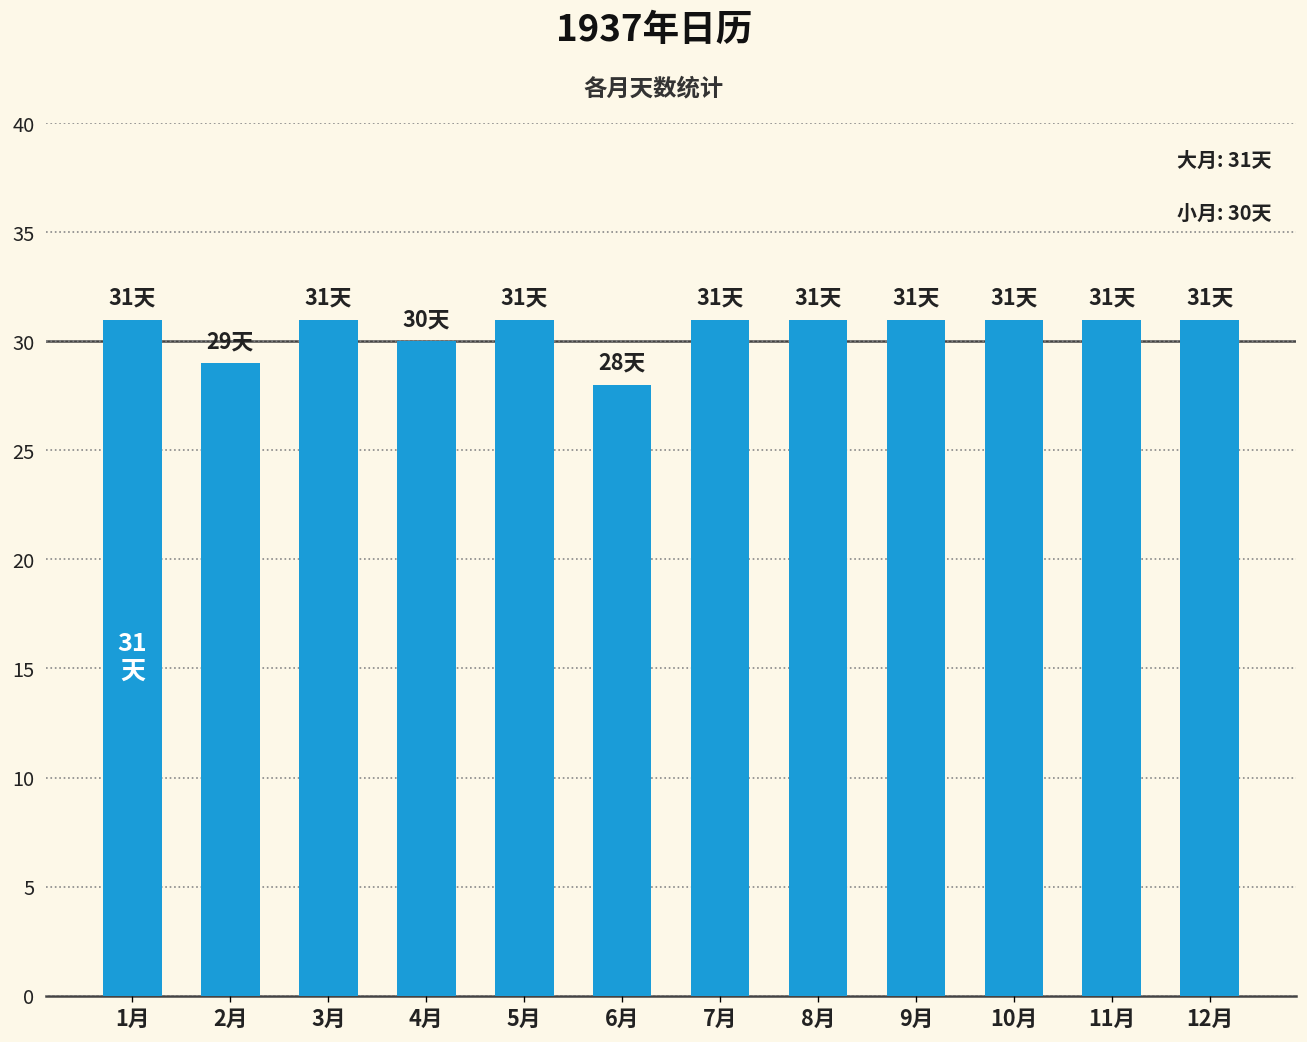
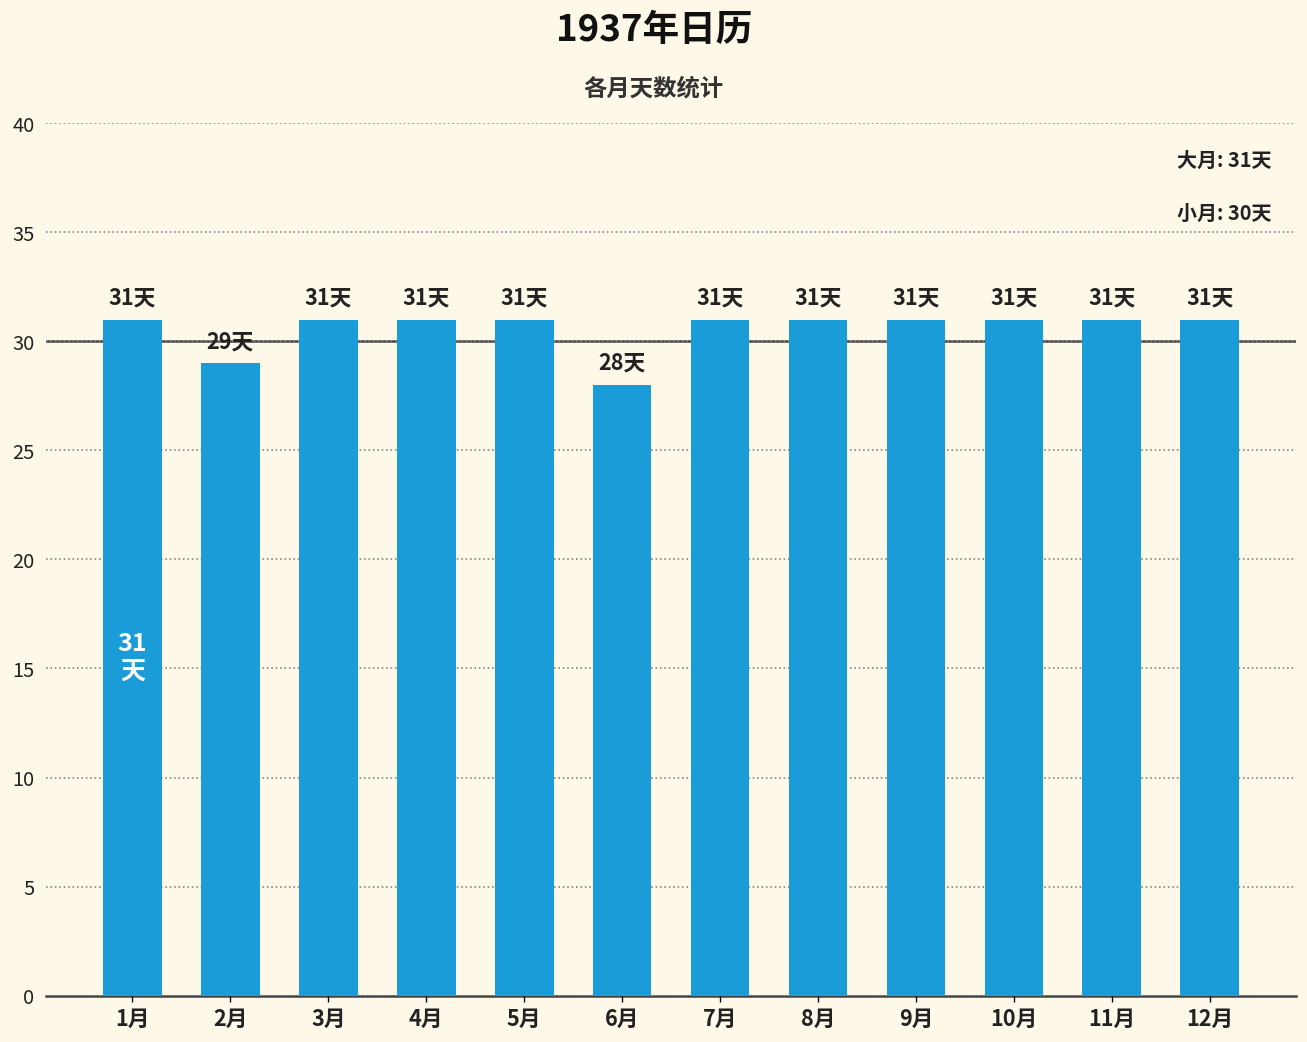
  {
    "1月": "31天",
    "2月": "29天",
    "3月": "31天",
-   "4月": "30天",
+   "4月": "31天",
    "5月": "31天",
    "6月": "28天",
    "7月": "31天",
    "8月": "31天",
    "9月": "31天",
    "10月": "31天",
    "11月": "31天",
    "12月": "31天"
  }
